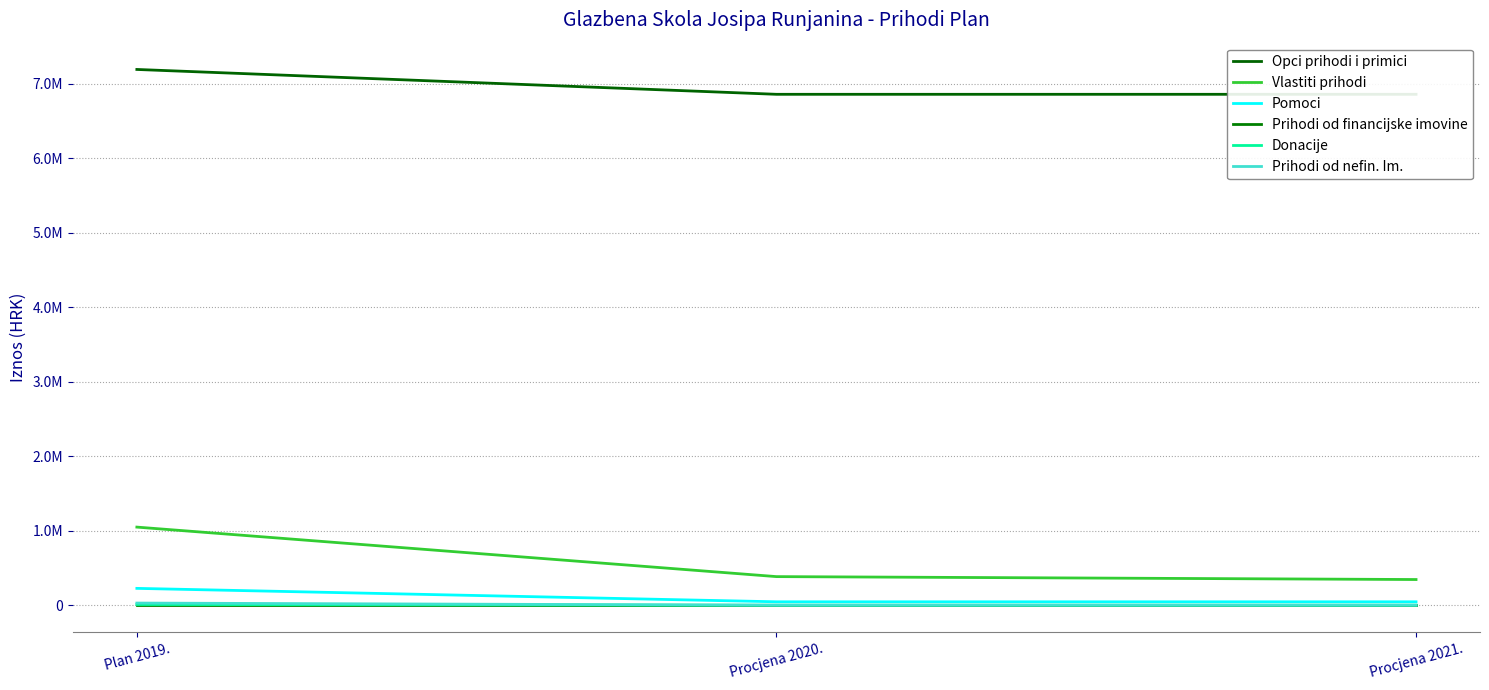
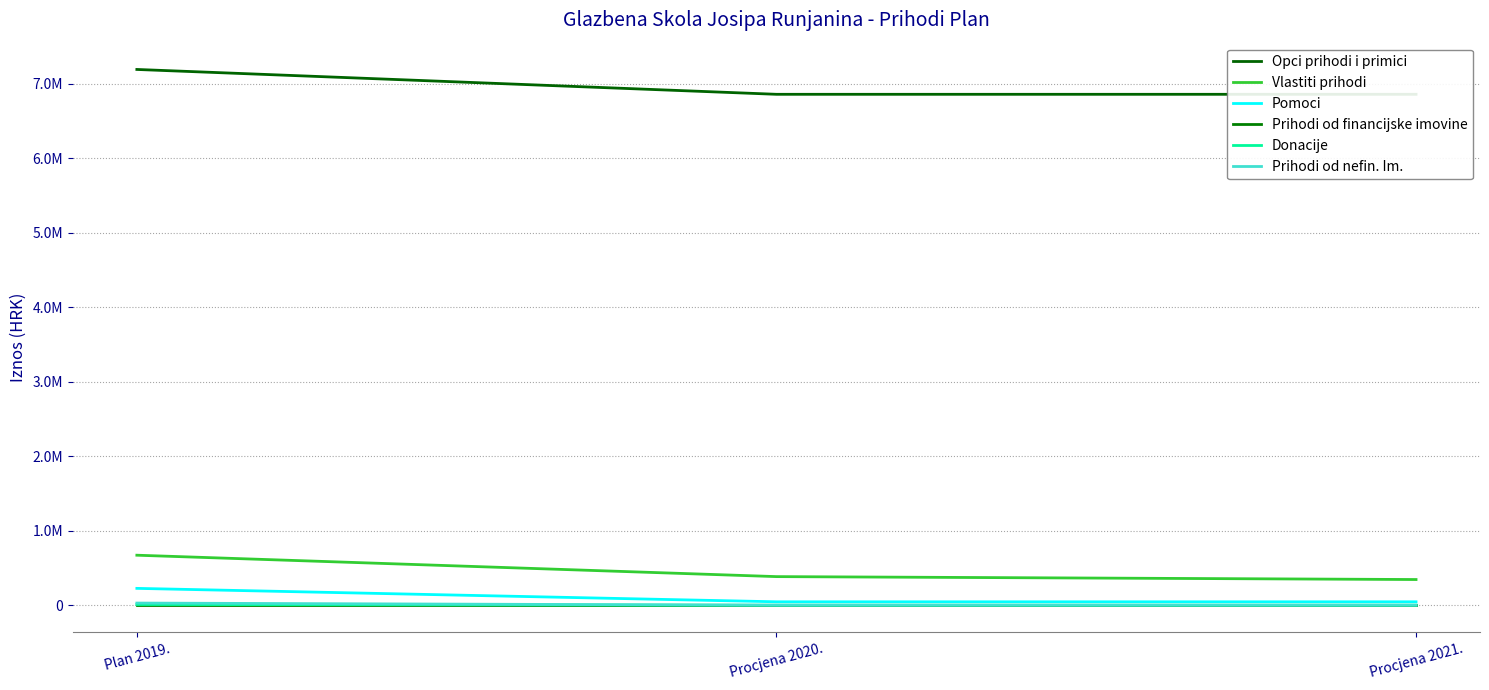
  {
    "Vlastiti prihodi": {
-     "Plan 2019.": 1000000,
+     "Plan 2019.": 700000,
      "Procjena 2020.": 400000,
      "Procjena 2021.": 300000
    },
    "Pomoci": {
      "Plan 2019.": 200000,
      "Procjena 2020.": 0,
      "Procjena 2021.": 0
    }
  }
